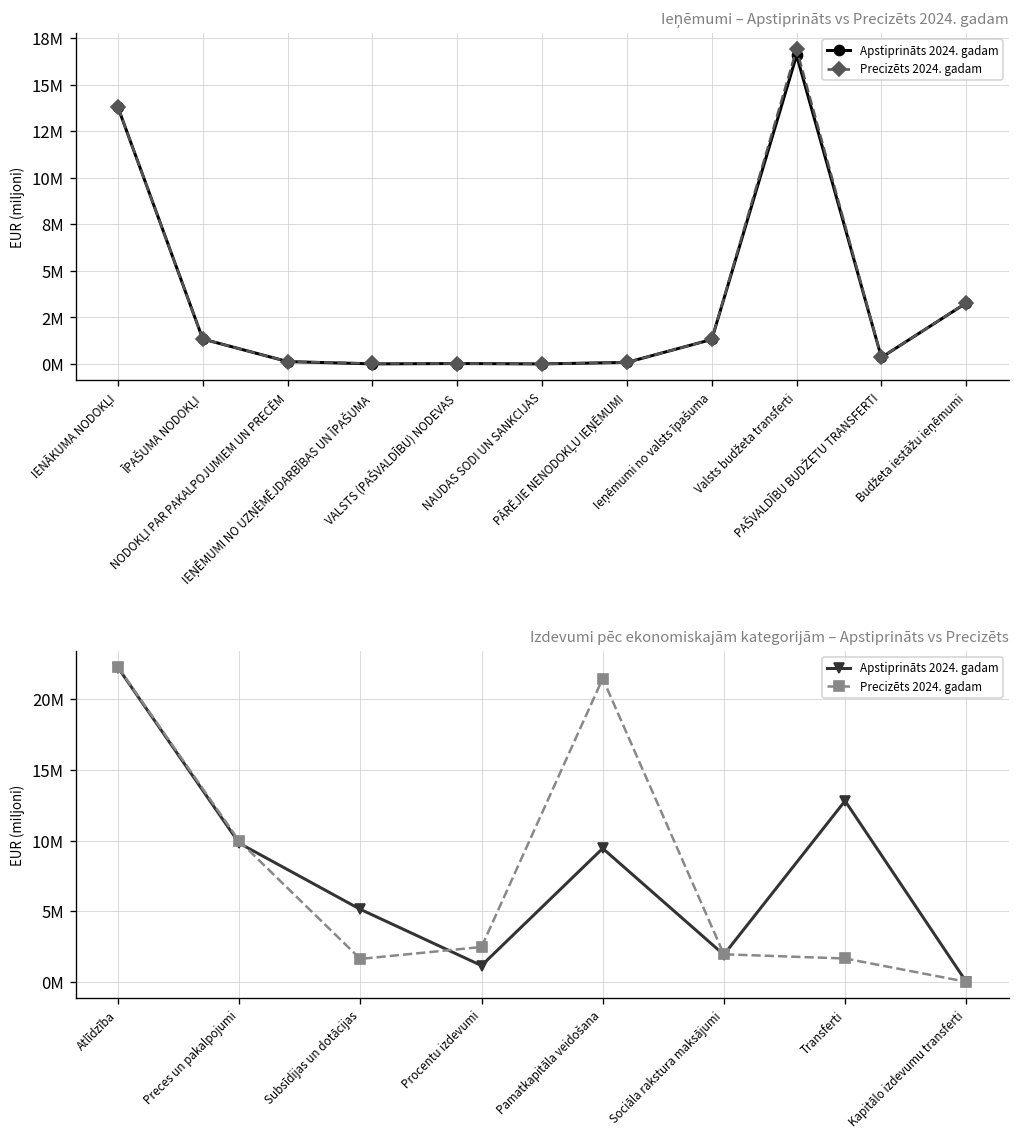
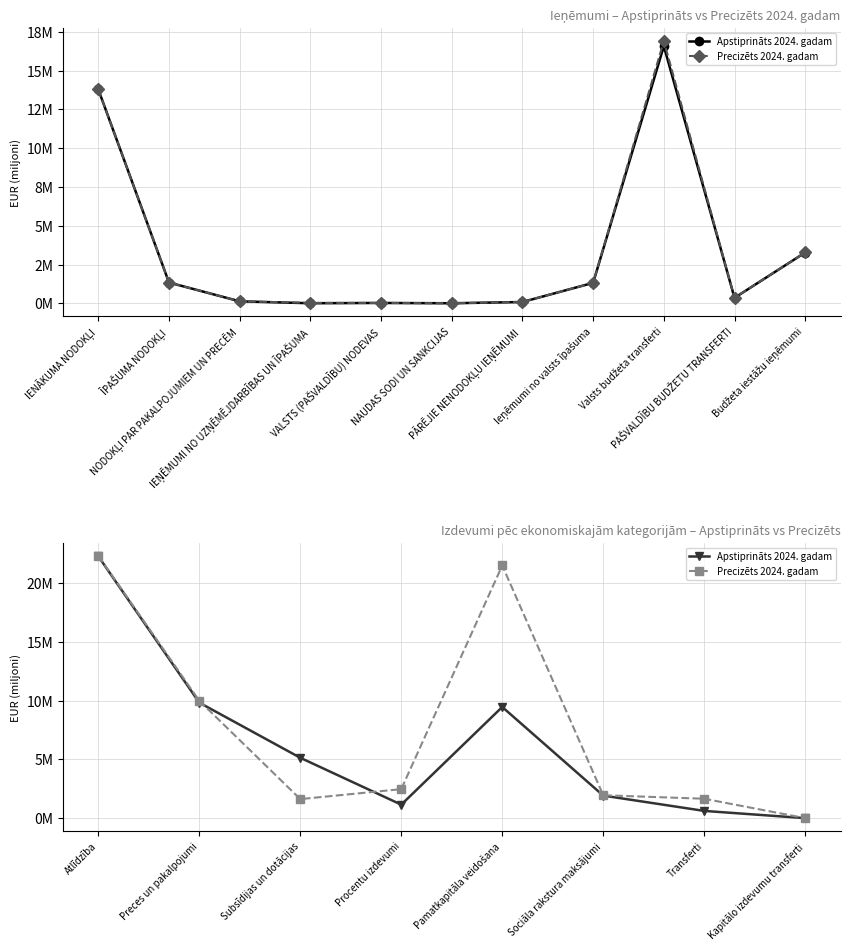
  {
    "Izdevumi pēc ekonomiskajām kategorijām – Apstiprināts vs Precizēts": {
      "Apstiprināts 2024. gadam": {
        "Subsīdijas un dotācijas": 5100000,
        "Procentu izdevumi": 1200000,
        "Pamatkapitāla veidošana": 9400000,
-       "Transferti": 12800000
+       "Transferti": 600000
      },
      "Precizēts 2024. gadam": {
        "Subsīdijas un dotācijas": 1600000,
        "Procentu izdevumi": 2500000,
        "Pamatkapitāla veidošana": 21500000,
        "Transferti": 1700000
      }
    }
  }
